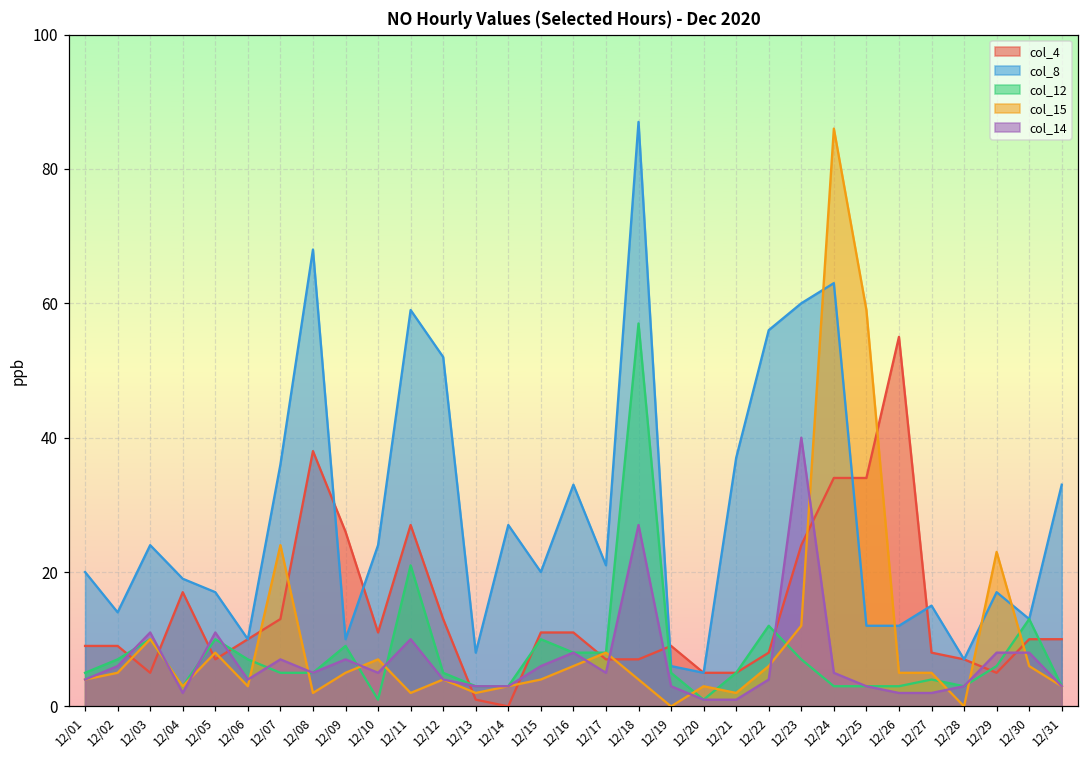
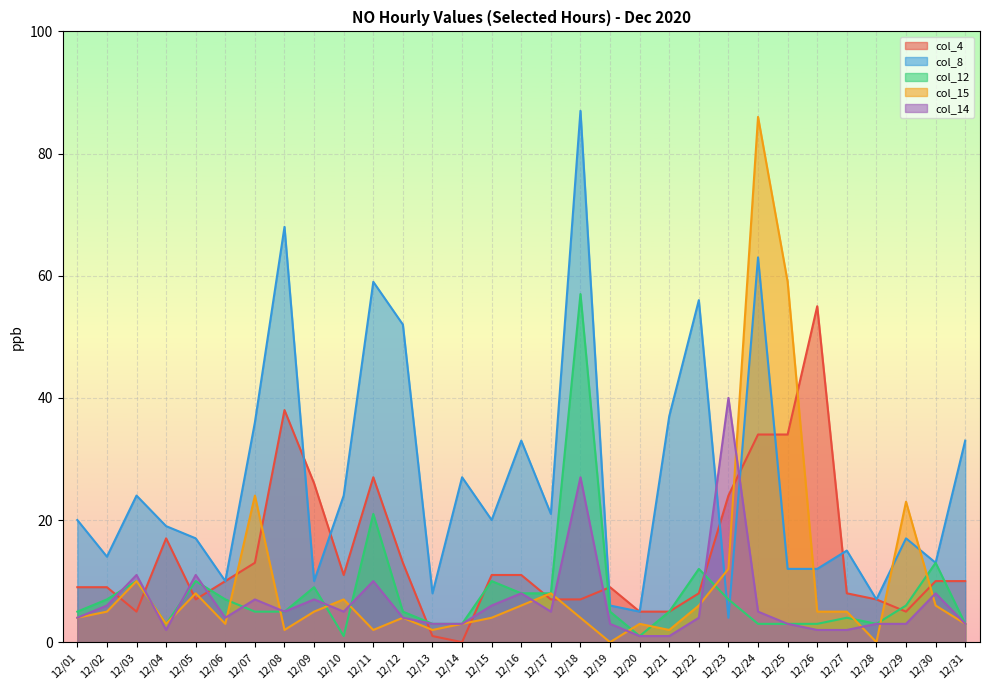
  {
    "col_4": {
      "12/01": 9,
      "12/02": 9,
      "12/03": 5,
      "12/04": 17,
      "12/05": 7,
      "12/07": 13,
      "12/08": 38,
      "12/09": 26,
      "12/10": 11,
      "12/11": 27,
      "12/12": 13,
      "12/13": 1,
      "12/14": 0,
      "12/15": 11,
      "12/16": 11,
      "12/17": 7,
      "12/18": 7,
      "12/19": 9,
      "12/22": 8,
      "12/23": 24,
      "12/24": 34,
      "12/25": 34,
      "12/26": 55,
      "12/27": 8,
      "12/29": 5,
      "12/30": 10,
      "12/31": 10
    },
    "col_8": {
      "12/01": 20,
      "12/02": 14,
      "12/03": 24,
      "12/04": 19,
      "12/05": 17,
      "12/07": 36,
      "12/08": 68,
      "12/09": 10,
      "12/10": 24,
      "12/11": 59,
      "12/12": 52,
      "12/13": 8,
      "12/14": 27,
      "12/15": 20,
      "12/16": 33,
      "12/17": 21,
      "12/18": 87,
      "12/19": 6,
      "12/21": 37,
      "12/22": 56,
-     "12/23": 60,
+     "12/23": 4,
      "12/24": 63,
      "12/25": 12,
      "12/26": 12,
      "12/27": 15,
      "12/29": 17,
      "12/31": 33
    },
    "col_12": {
      "12/01": 5,
      "12/02": 7,
      "12/05": 10,
      "12/06": 7,
      "12/07": 5,
      "12/09": 9,
      "12/10": 1,
      "12/11": 21,
      "12/12": 5,
      "12/15": 10,
      "12/18": 57,
      "12/19": 5,
      "12/22": 12,
      "12/23": 7,
      "12/24": 3,
      "12/26": 3,
      "12/27": 4,
      "12/29": 6
    },
    "col_15": {
      "12/02": 5,
      "12/05": 8,
      "12/06": 3,
      "12/07": 24,
      "12/08": 2,
      "12/09": 5,
      "12/10": 7,
      "12/11": 2,
      "12/13": 2,
      "12/15": 4,
      "12/16": 6,
      "12/18": 4,
      "12/19": 0,
      "12/20": 3,
      "12/21": 2,
      "12/22": 6,
      "12/23": 12,
      "12/24": 86,
      "12/25": 59,
      "12/26": 5,
      "12/27": 5,
      "12/28": 0,
      "12/29": 23,
      "12/30": 6
    },
    "col_14": {
      "12/02": 6,
      "12/03": 11,
      "12/04": 2,
      "12/05": 11,
      "12/06": 4,
      "12/07": 7,
      "12/09": 7,
      "12/10": 5,
      "12/11": 10,
      "12/15": 6,
      "12/17": 5,
      "12/18": 27,
      "12/19": 3,
      "12/21": 1,
      "12/22": 4,
      "12/23": 40,
      "12/24": 5,
      "12/26": 2,
      "12/27": 2,
-     "12/29": 8,
+     "12/29": 3,
      "12/30": 8
    }
  }
